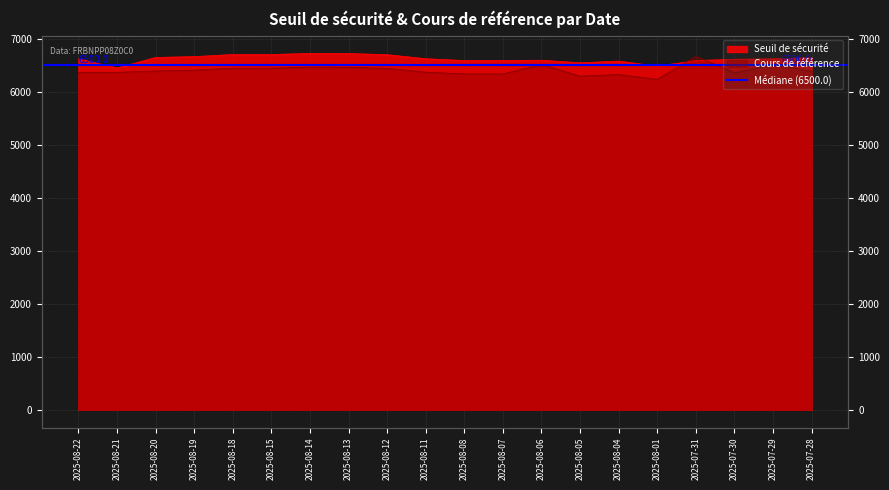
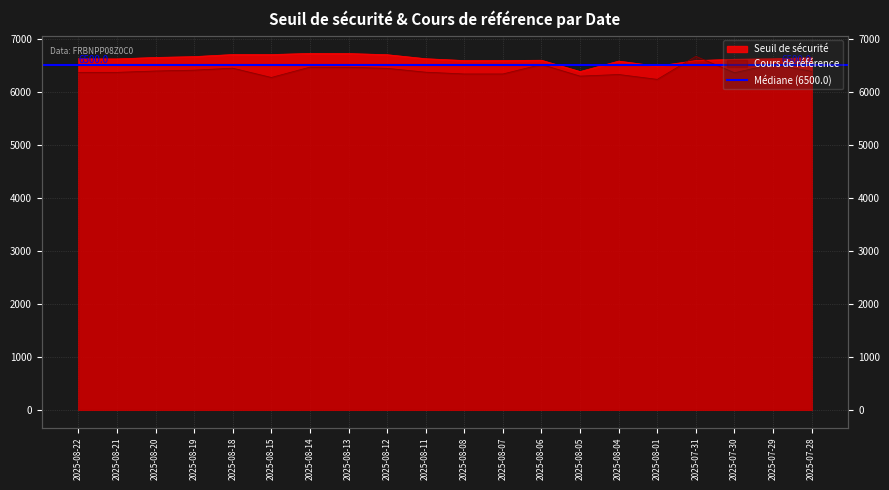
  {
    "Seuil de sécurité": {
-     "2025-08-21": 6500,
+     "2025-08-21": 6600,
      "2025-08-20": 6700,
      "2025-08-19": 6700,
      "2025-08-18": 6700,
      "2025-08-15": 6700,
      "2025-08-14": 6700,
      "2025-08-13": 6700,
      "2025-08-12": 6700,
      "2025-08-11": 6600,
      "2025-08-08": 6600,
      "2025-08-07": 6600,
      "2025-08-06": 6600,
-     "2025-08-05": 6600,
+     "2025-08-05": 6400,
      "2025-08-04": 6600,
      "2025-08-01": 6500,
      "2025-07-31": 6600
    },
    "Cours de référence": {
      "2025-08-22": 6400,
      "2025-08-21": 6400,
      "2025-08-20": 6400,
      "2025-08-19": 6400,
      "2025-08-18": 6400,
-     "2025-08-15": 6400,
+     "2025-08-15": 6300,
      "2025-08-14": 6500,
      "2025-08-13": 6500,
      "2025-08-12": 6400,
      "2025-08-11": 6400,
      "2025-08-08": 6300,
      "2025-08-07": 6300,
      "2025-08-06": 6500,
      "2025-08-05": 6300,
      "2025-08-04": 6300,
      "2025-08-01": 6200,
      "2025-07-31": 6700
    }
  }
